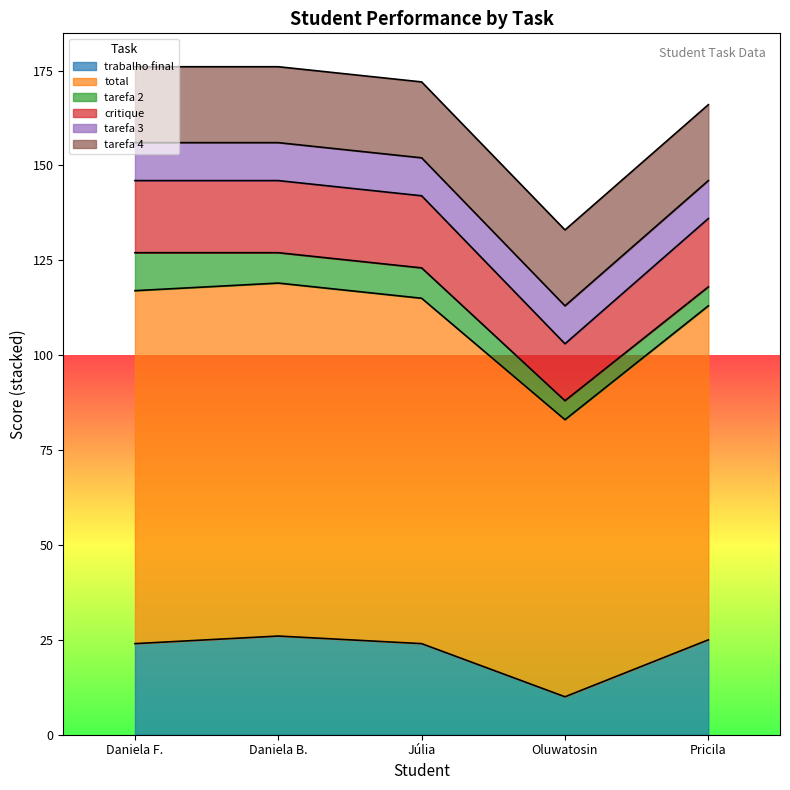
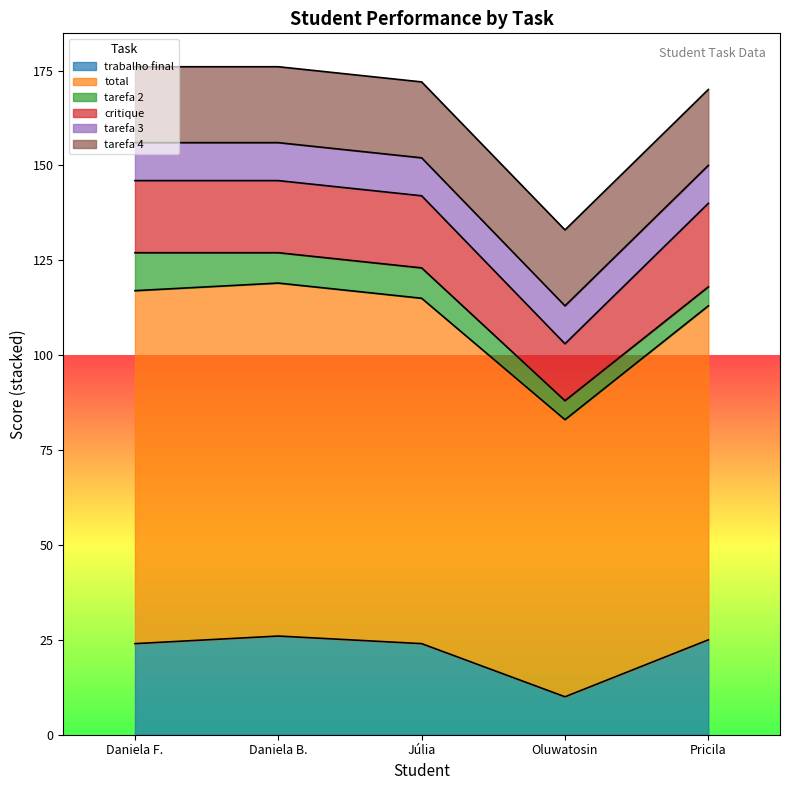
  {
    "trabalho final": {
      "Daniela F.": 24,
      "Daniela B.": 26,
      "Júlia": 24,
      "Oluwatosin": 10,
      "Pricila": 25
    },
    "total": {
      "Daniela F.": 93,
      "Daniela B.": 93,
      "Júlia": 91,
      "Oluwatosin": 73,
      "Pricila": 88
    },
    "tarefa 2": {
      "Daniela F.": 10,
      "Daniela B.": 8,
      "Júlia": 8,
      "Oluwatosin": 5,
      "Pricila": 5
    },
    "critique": {
      "Daniela F.": 19,
      "Daniela B.": 19,
      "Júlia": 19,
      "Oluwatosin": 15,
-     "Pricila": 18
+     "Pricila": 22
    },
    "tarefa 3": {
      "Daniela B.": 10,
      "Júlia": 10,
      "Oluwatosin": 10,
      "Pricila": 10
    },
    "tarefa 4": {
      "Daniela B.": 20,
      "Júlia": 20,
      "Oluwatosin": 20,
      "Pricila": 20
    }
  }
